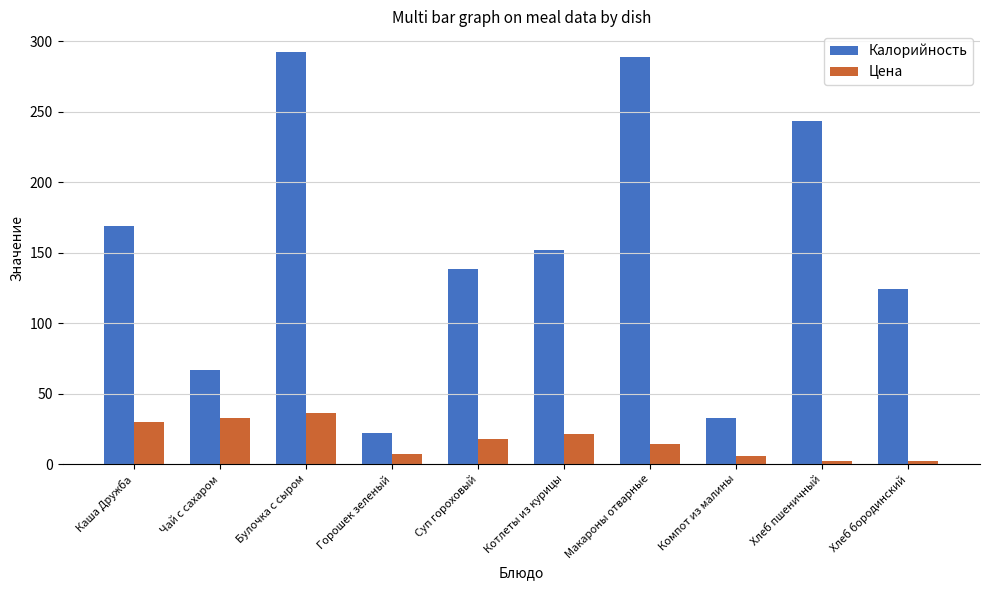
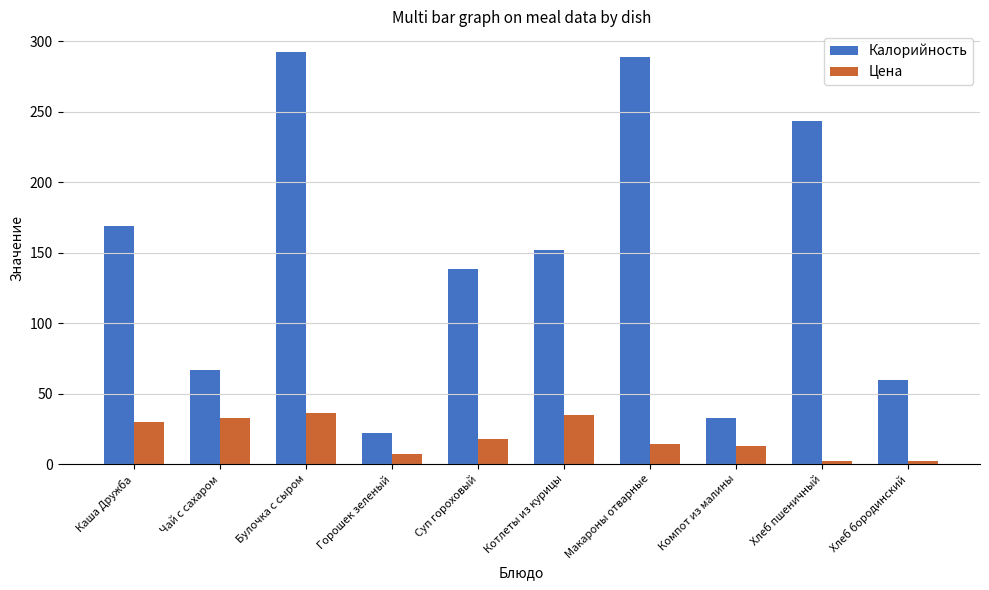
  {
    "Калорийность": {
      "Каша Дружба": 169,
      "Чай с сахаром": 67,
      "Булочка с сыром": 293,
      "Горошек зеленый": 22,
      "Суп гороховый": 139,
      "Котлеты из курицы": 152,
      "Макароны отварные": 289,
      "Компот из малины": 33,
      "Хлеб пшеничный": 243,
-     "Хлеб бородинский": 125
+     "Хлеб бородинский": 59
    },
    "Цена": {
      "Каша Дружба": 30,
      "Чай с сахаром": 33,
      "Булочка с сыром": 36,
      "Горошек зеленый": 7,
      "Суп гороховый": 18,
-     "Котлеты из курицы": 21,
+     "Котлеты из курицы": 35,
      "Макароны отварные": 14,
-     "Компот из малины": 6,
+     "Компот из малины": 13,
      "Хлеб пшеничный": 2,
      "Хлеб бородинский": 2
    }
  }
